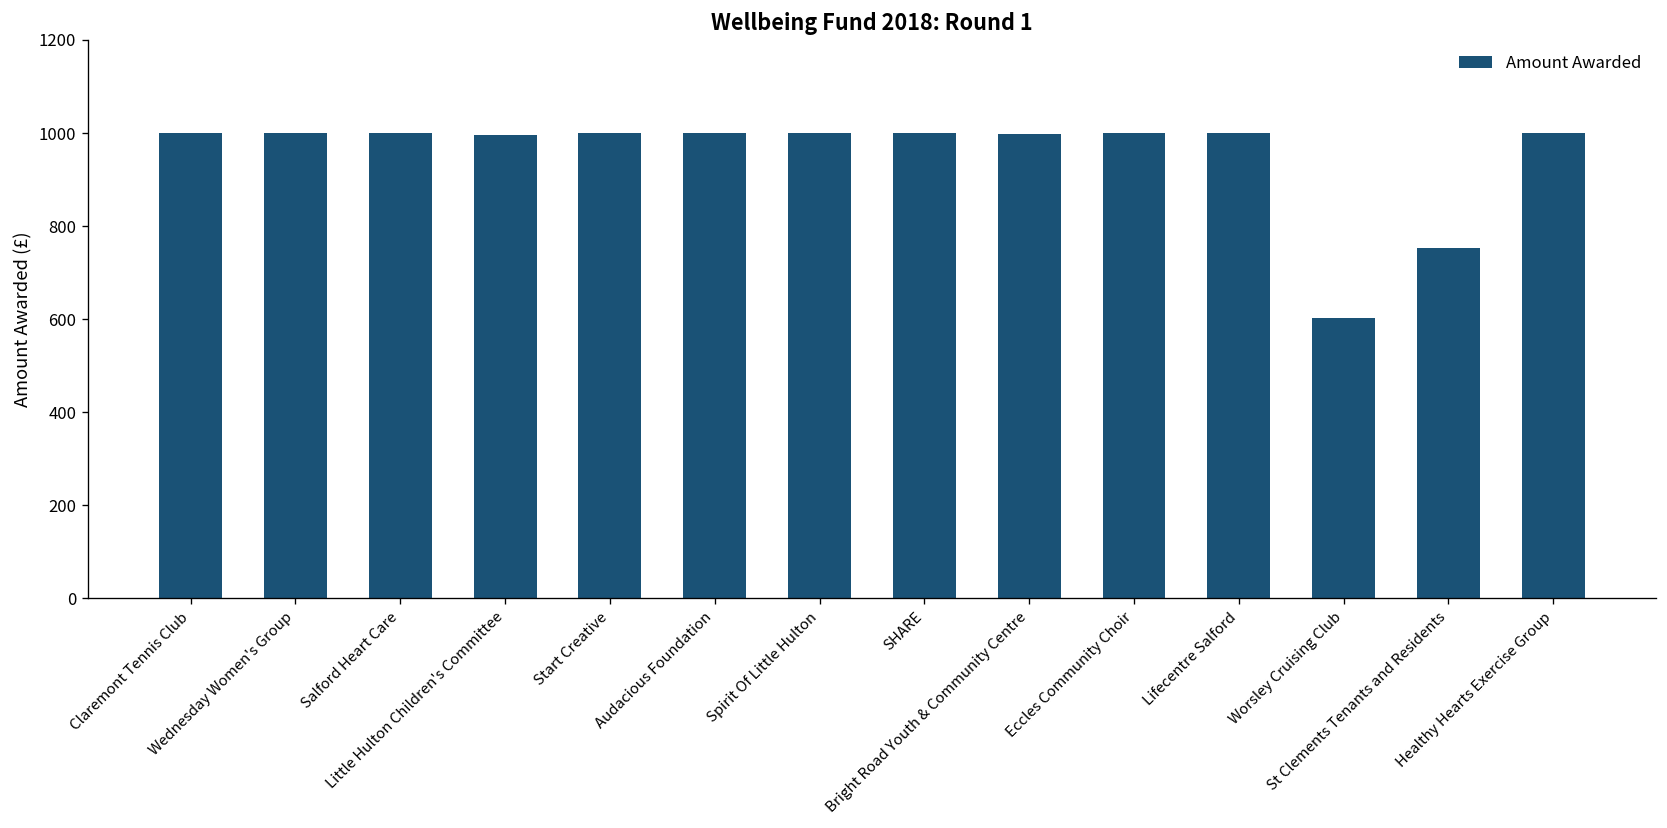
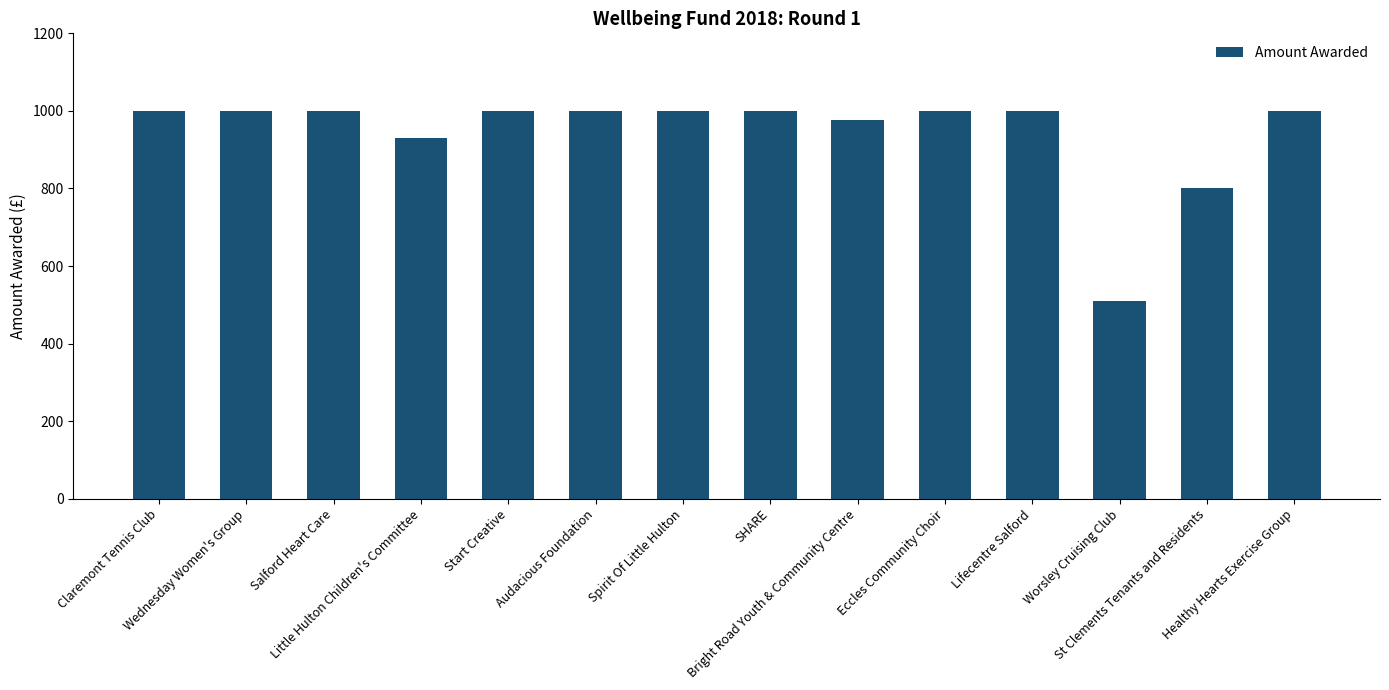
  {
    "Claremont Tennis Club": 1000,
    "Wednesday Women's Group": 1000,
    "Salford Heart Care": 1000,
-   "Little Hulton Children's Committee": 1000,
+   "Little Hulton Children's Committee": 930,
    "Start Creative": 1000,
    "Audacious Foundation": 1000,
    "Spirit Of Little Hulton": 1000,
    "SHARE": 1000,
-   "Bright Road Youth & Community Centre": 1000,
+   "Bright Road Youth & Community Centre": 980,
    "Eccles Community Choir": 1000,
    "Lifecentre Salford": 1000,
-   "Worsley Cruising Club": 600,
-   "St Clements Tenants and Residents": 750,
+   "Worsley Cruising Club": 510,
+   "St Clements Tenants and Residents": 800,
    "Healthy Hearts Exercise Group": 1000
  }
